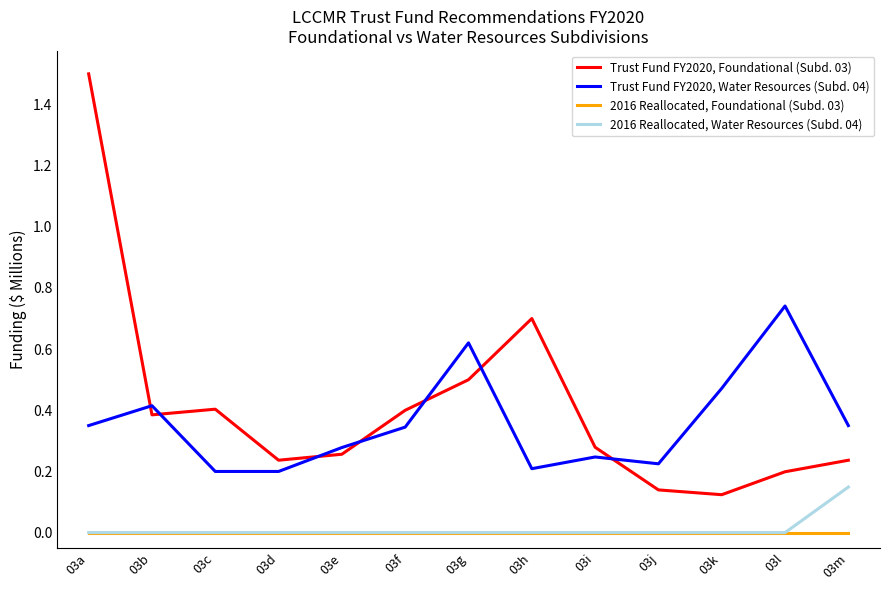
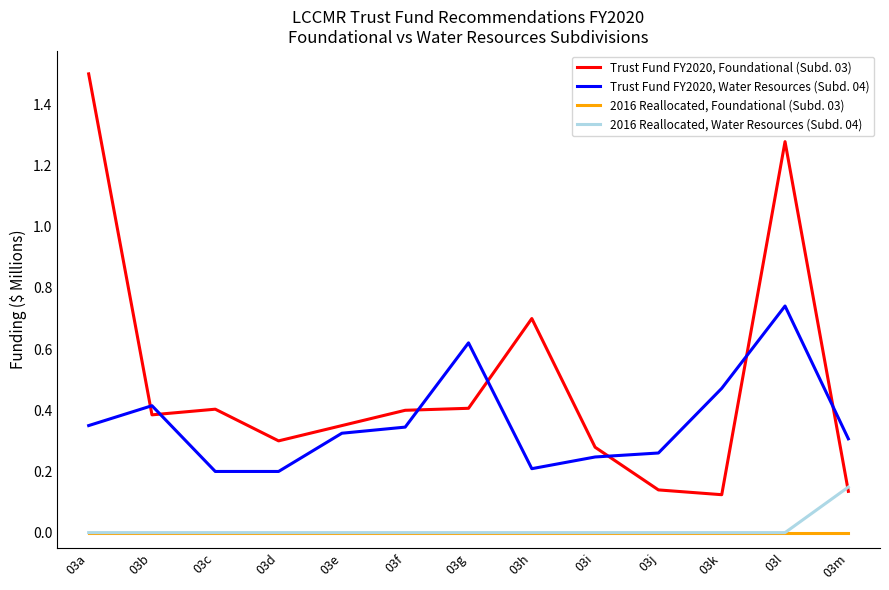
  {
    "Trust Fund FY2020, Foundational (Subd. 03)": {
      "03a": 1.50,
      "03b": 0.39,
      "03c": 0.40,
-     "03d": 0.24,
-     "03e": 0.26,
+     "03d": 0.30,
+     "03e": 0.35,
      "03f": 0.40,
-     "03g": 0.50,
+     "03g": 0.41,
      "03h": 0.70,
      "03i": 0.28,
      "03j": 0.14,
      "03k": 0.12,
-     "03l": 0.20,
-     "03m": 0.24
+     "03l": 1.28,
+     "03m": 0.14
    },
    "Trust Fund FY2020, Water Resources (Subd. 04)": {
      "03a": 0.35,
      "03b": 0.42,
      "03c": 0.20,
      "03d": 0.20,
-     "03e": 0.28,
+     "03e": 0.33,
      "03f": 0.35,
      "03g": 0.62,
      "03h": 0.21,
      "03i": 0.25,
-     "03j": 0.23,
+     "03j": 0.26,
      "03k": 0.47,
      "03l": 0.74,
-     "03m": 0.35
+     "03m": 0.31
    },
    "2016 Reallocated, Foundational (Subd. 03)": {
      "03m": 0.00
    },
    "2016 Reallocated, Water Resources (Subd. 04)": {
      "03m": 0.15
    }
  }
